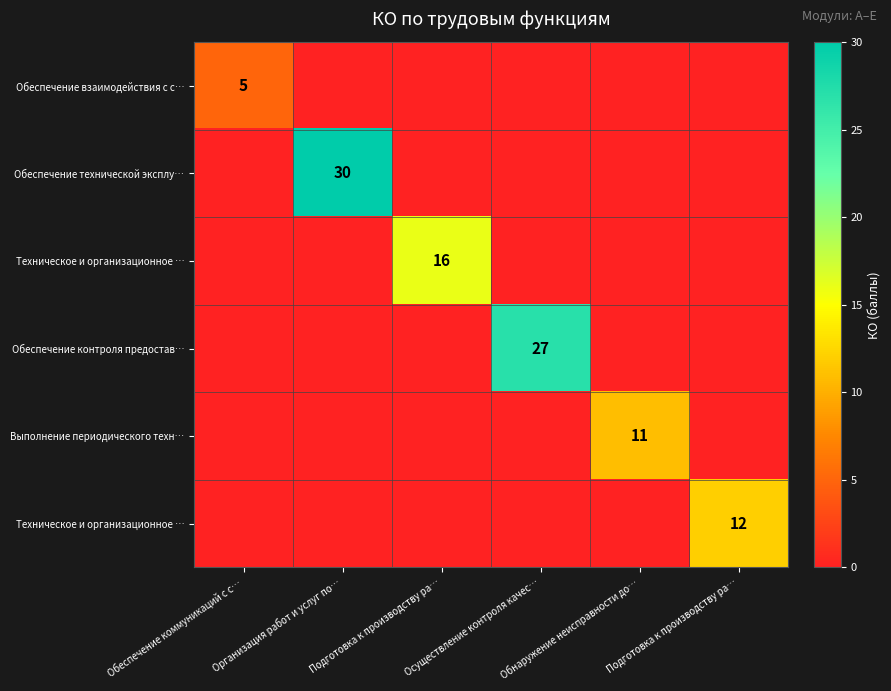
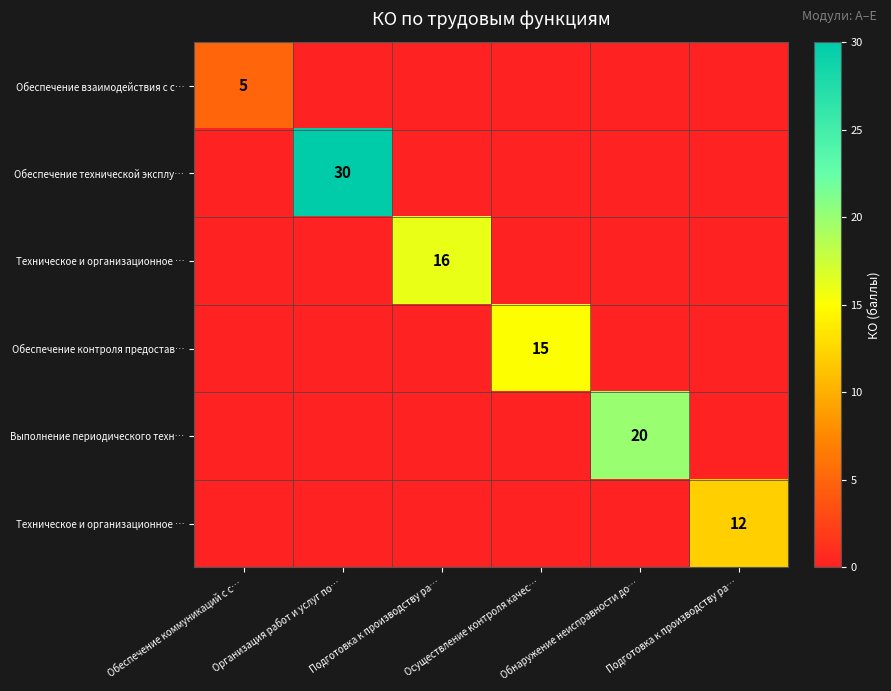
  {
    "Обеспечение взаимодействия с с…": {
      "Обеспечение коммуникаций с с…": 5
    },
    "Обеспечение технической эксплу…": {
      "Организация работ и услуг по…": 30
    },
    "Обеспечение контроля предостав…": {
-     "Осуществление контроля качес…": 27
+     "Осуществление контроля качес…": 15
    },
    "Выполнение периодического техн…": {
-     "Обнаружение неисправности до…": 11
+     "Обнаружение неисправности до…": 20
    }
  }
